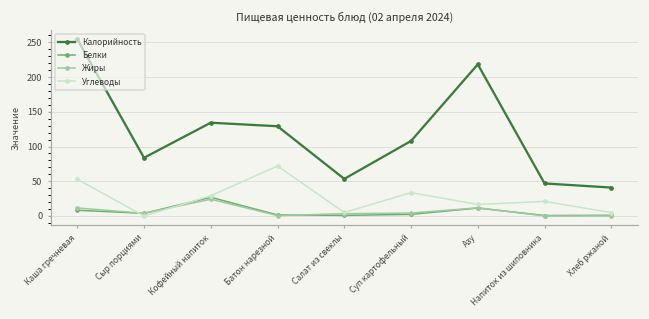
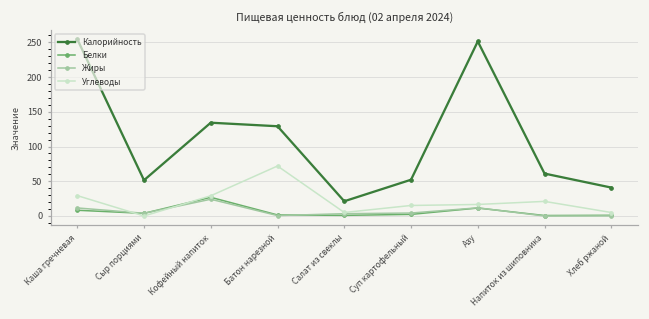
  {
    "Калорийность": {
-     "Сыр порциями": 80,
+     "Сыр порциями": 50,
      "Кофейный напиток": 130,
      "Батон нарезной": 130,
-     "Салат из свеклы": 50,
-     "Суп картофельный": 110,
-     "Азу": 220,
-     "Напиток из шиповника": 50,
+     "Салат из свеклы": 20,
+     "Суп картофельный": 50,
+     "Азу": 250,
+     "Напиток из шиповника": 60,
      "Хлеб ржаной": 40
    },
    "Углеводы": {
-     "Каша гречневая": 50,
+     "Каша гречневая": 30,
      "Батон нарезной": 70,
-     "Суп картофельный": 30,
+     "Суп картофельный": 20,
      "Азу": 20,
      "Напиток из шиповника": 20
    }
  }
